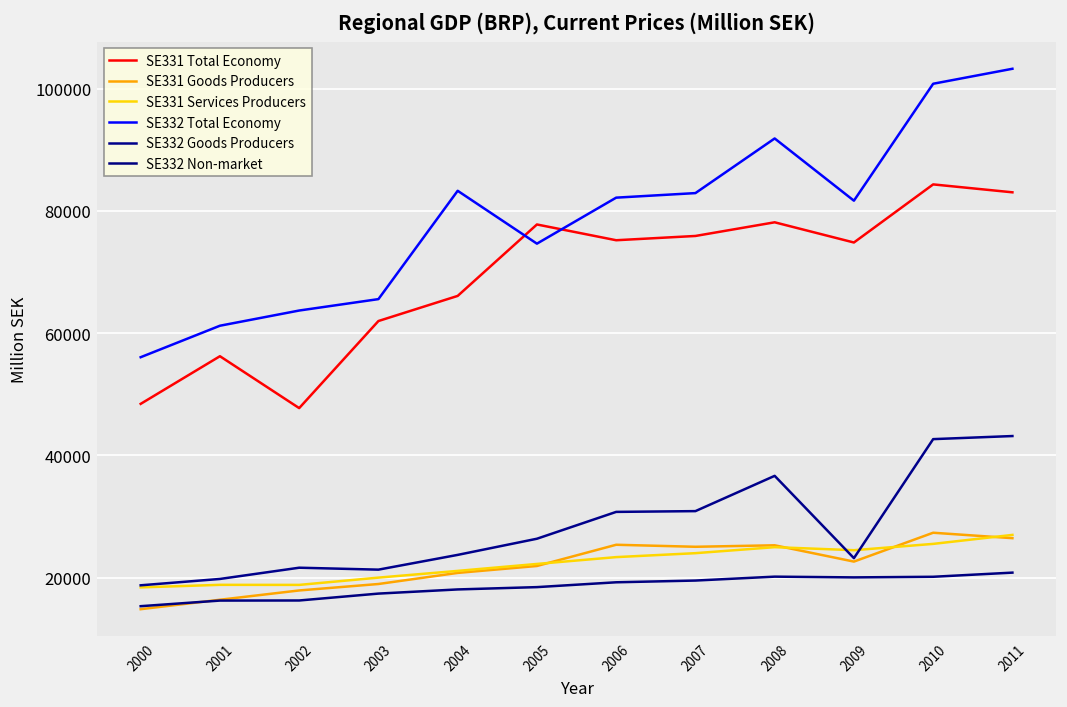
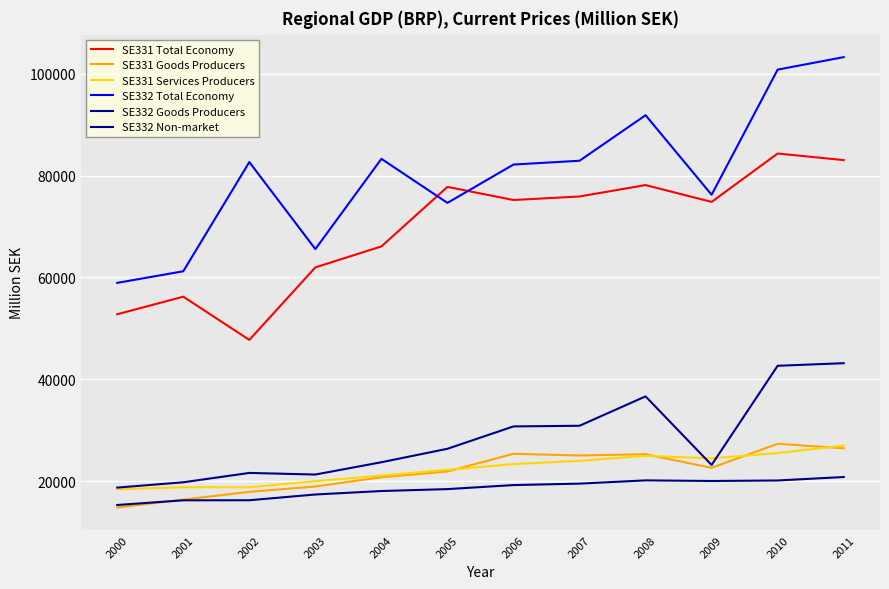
  {
    "SE331 Total Economy": {
-     "2000": 48000,
+     "2000": 53000,
      "2001": 56000,
      "2002": 48000,
      "2003": 62000,
      "2004": 66000,
      "2005": 78000,
      "2006": 75000,
      "2007": 76000,
      "2008": 78000,
      "2009": 75000,
      "2010": 84000,
      "2011": 83000
    },
    "SE332 Total Economy": {
-     "2000": 56000,
+     "2000": 59000,
      "2001": 61000,
-     "2002": 64000,
+     "2002": 83000,
      "2003": 66000,
      "2004": 83000,
      "2005": 75000,
      "2006": 82000,
      "2007": 83000,
      "2008": 92000,
-     "2009": 82000,
+     "2009": 76000,
      "2010": 101000,
      "2011": 103000
    }
  }
